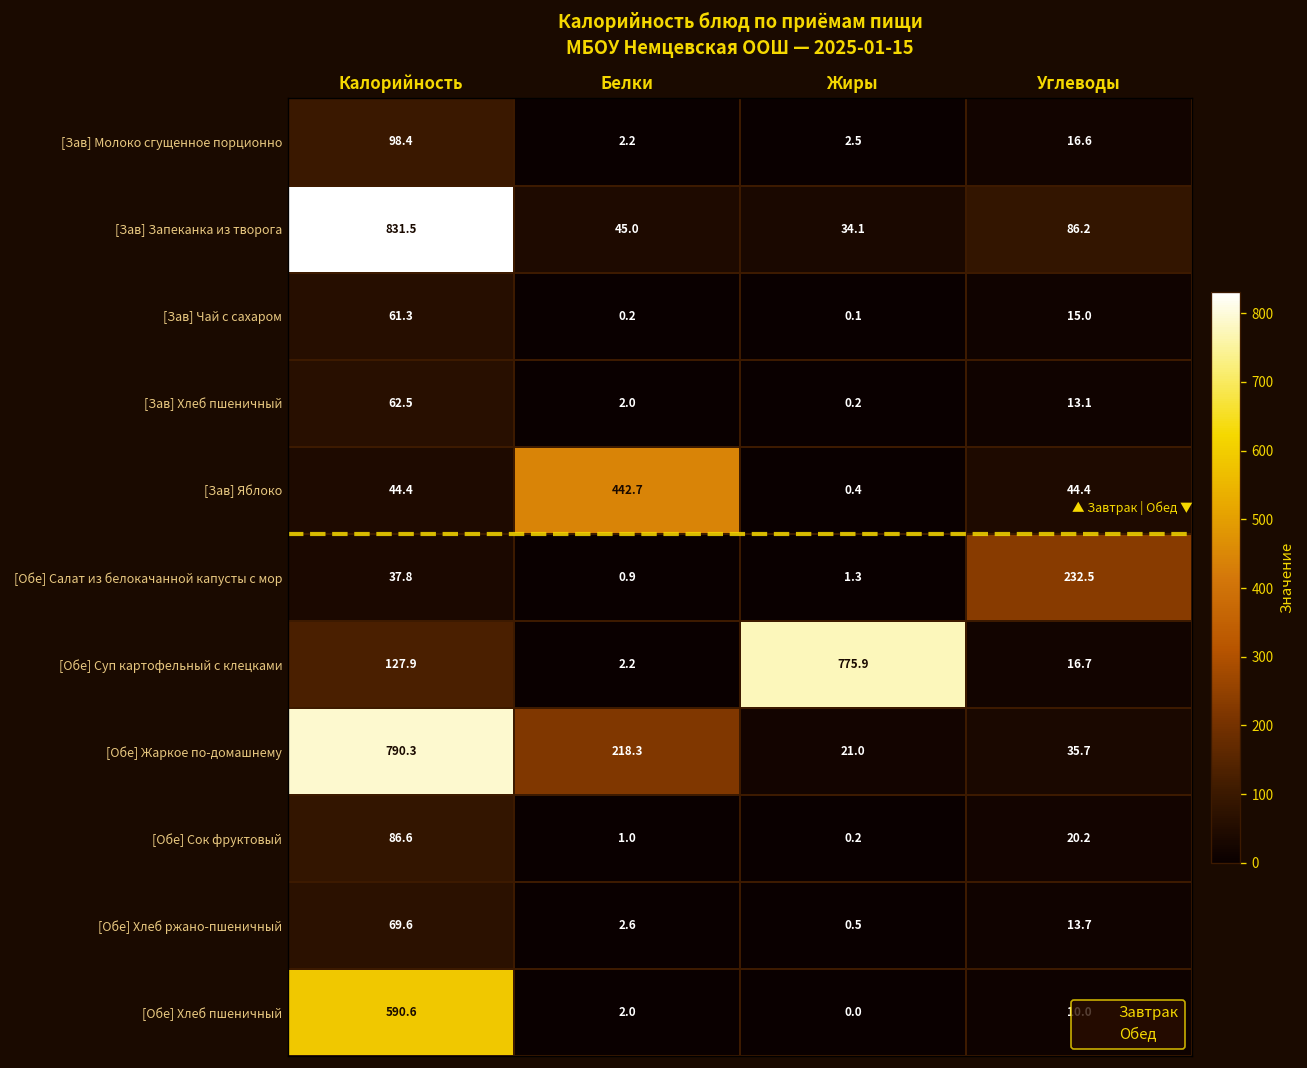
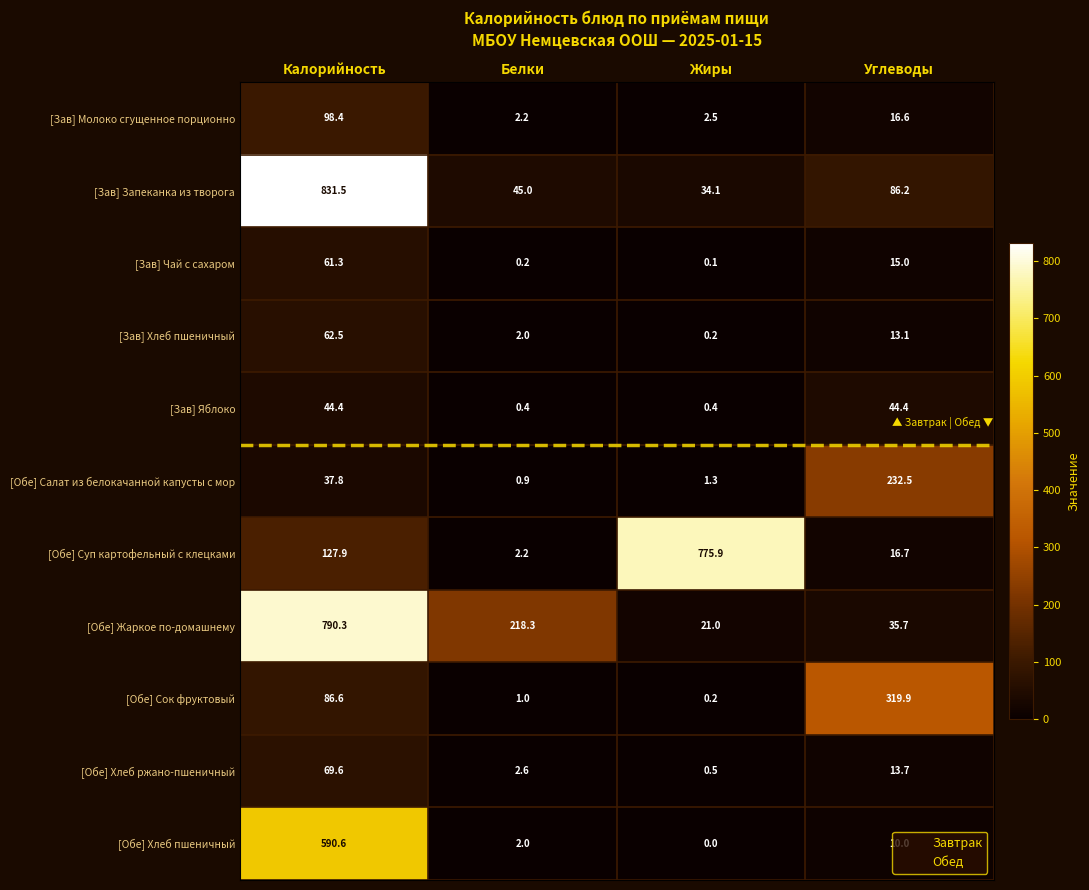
  {
    "[Зав] Молоко сгущенное порционно": {
      "Калорийность": 98.4,
      "Белки": 2.2,
      "Жиры": 2.5,
      "Углеводы": 16.6
    },
    "[Зав] Запеканка из творога": {
      "Калорийность": 831.5,
      "Белки": 45.0,
      "Жиры": 34.1,
      "Углеводы": 86.2
    },
    "[Зав] Чай с сахаром": {
      "Калорийность": 61.3,
      "Белки": 0.2,
      "Жиры": 0.1,
      "Углеводы": 15.0
    },
    "[Зав] Хлеб пшеничный": {
      "Калорийность": 62.5,
      "Белки": 2.0,
      "Жиры": 0.2,
      "Углеводы": 13.1
    },
    "[Зав] Яблоко": {
      "Калорийность": 44.4,
-     "Белки": 442.7,
+     "Белки": 0.4,
      "Жиры": 0.4
    },
    "[Обе] Салат из белокачанной капусты с мор": {
      "Калорийность": 37.8,
      "Белки": 0.9,
      "Жиры": 1.3,
      "Углеводы": 232.5
    },
    "[Обе] Суп картофельный с клецками": {
      "Калорийность": 127.9,
      "Белки": 2.2,
      "Жиры": 775.9,
      "Углеводы": 16.7
    },
    "[Обе] Жаркое по-домашнему": {
      "Калорийность": 790.3,
      "Белки": 218.3,
      "Жиры": 21.0,
      "Углеводы": 35.7
    },
    "[Обе] Сок фруктовый": {
      "Калорийность": 86.6,
      "Белки": 1.0,
      "Жиры": 0.2,
-     "Углеводы": 20.2
+     "Углеводы": 319.9
    },
    "[Обе] Хлеб ржано-пшеничный": {
      "Калорийность": 69.6,
      "Белки": 2.6,
      "Жиры": 0.5,
      "Углеводы": 13.7
    },
    "[Обе] Хлеб пшеничный": {
      "Калорийность": 590.6,
      "Белки": 2.0,
      "Жиры": 0.0
    }
  }
